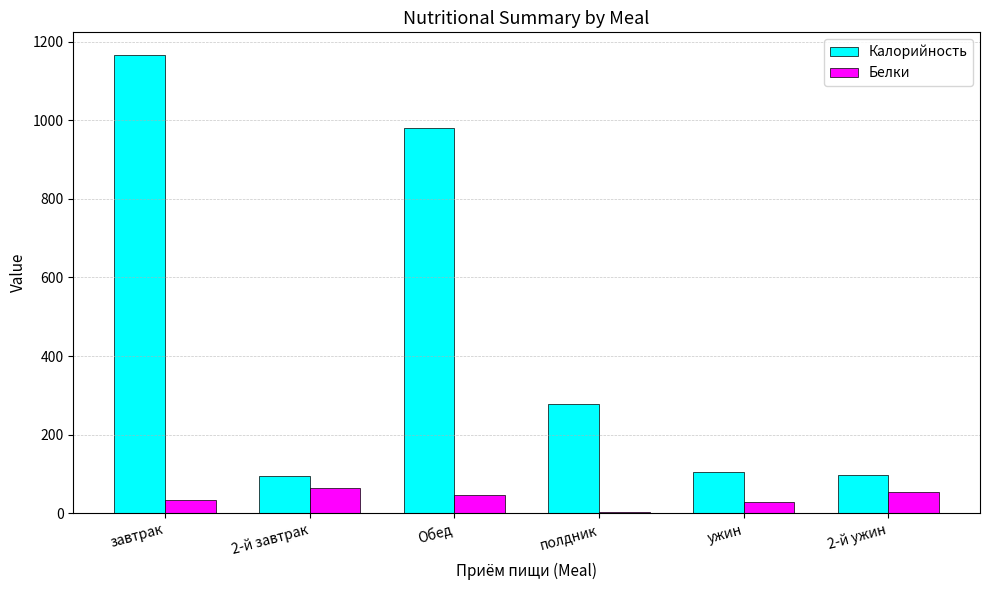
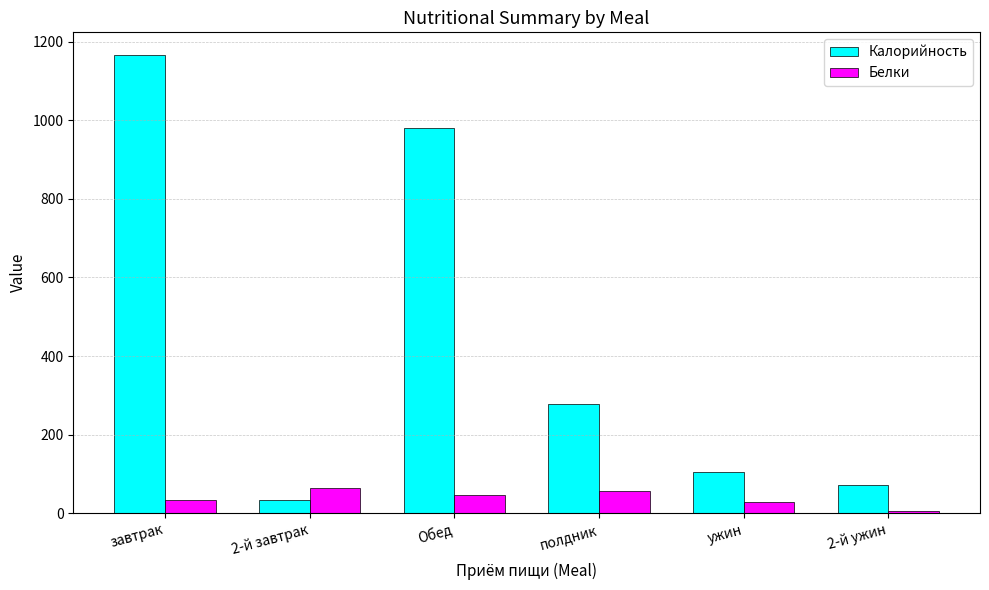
  {
    "Калорийность": {
      "завтрак": 1170,
-     "2-й завтрак": 100,
+     "2-й завтрак": 30,
      "Обед": 980,
      "полдник": 280,
      "ужин": 110,
-     "2-й ужин": 100
+     "2-й ужин": 70
    },
    "Белки": {
      "завтрак": 30,
      "2-й завтрак": 70,
      "Обед": 50,
-     "полдник": 0,
+     "полдник": 60,
      "ужин": 30,
-     "2-й ужин": 50
+     "2-й ужин": 10
    }
  }
